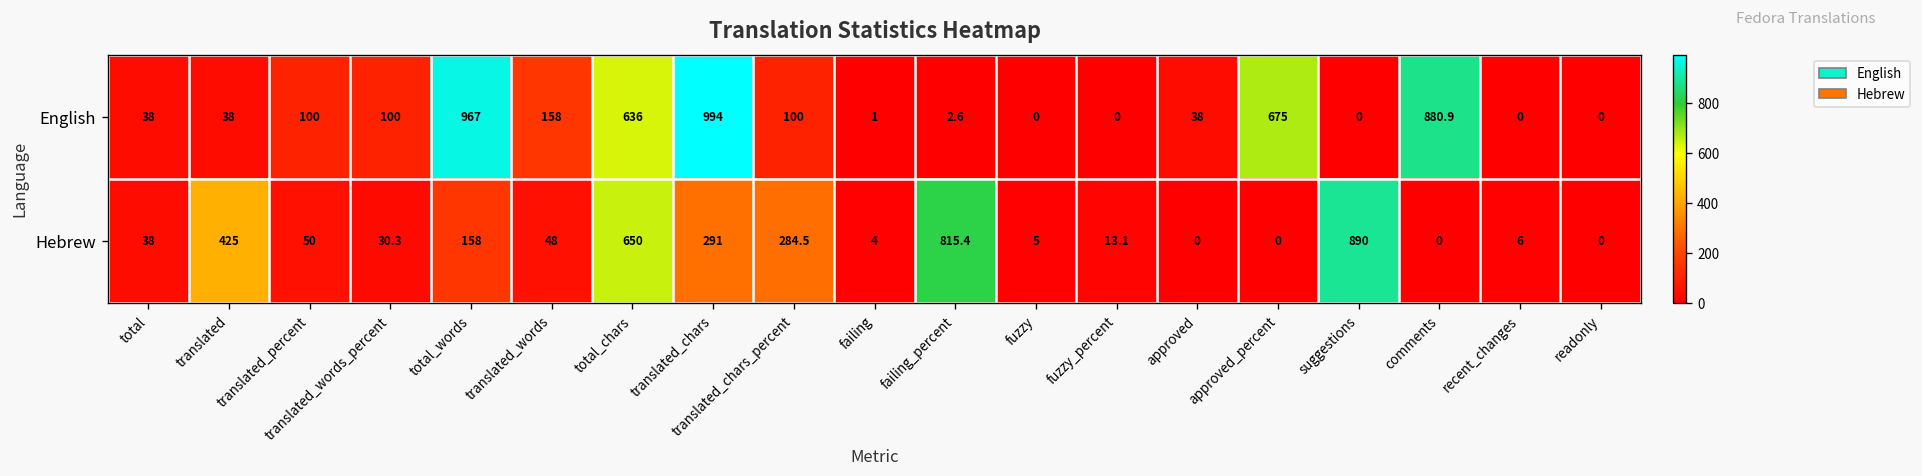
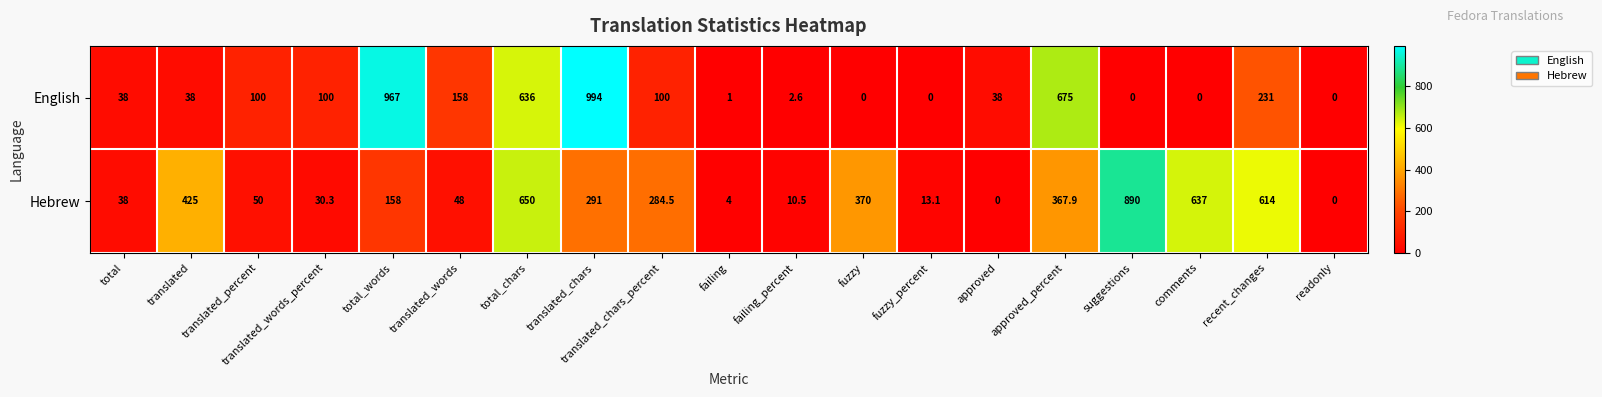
  {
    "English": {
      "total": 38,
      "translated": 38,
      "translated_percent": 100,
      "translated_words_percent": 100,
      "total_words": 967,
      "translated_words": 158,
      "total_chars": 636,
      "translated_chars": 994,
      "translated_chars_percent": 100,
      "failing": 1,
      "failing_percent": 2.6,
      "fuzzy": 0,
      "fuzzy_percent": 0,
      "approved": 38,
      "approved_percent": 675,
      "suggestions": 0,
-     "comments": 880.9,
-     "recent_changes": 0,
+     "comments": 0,
+     "recent_changes": 231,
      "readonly": 0
    },
    "Hebrew": {
      "total": 38,
      "translated": 425,
      "translated_percent": 50,
      "translated_words_percent": 30.3,
      "total_words": 158,
      "translated_words": 48,
      "total_chars": 650,
      "translated_chars": 291,
      "translated_chars_percent": 284.5,
      "failing": 4,
-     "failing_percent": 815.4,
-     "fuzzy": 5,
+     "failing_percent": 10.5,
+     "fuzzy": 370,
      "fuzzy_percent": 13.1,
      "approved": 0,
-     "approved_percent": 0,
+     "approved_percent": 367.9,
      "suggestions": 890,
-     "comments": 0,
-     "recent_changes": 6,
+     "comments": 637,
+     "recent_changes": 614,
      "readonly": 0
    }
  }
